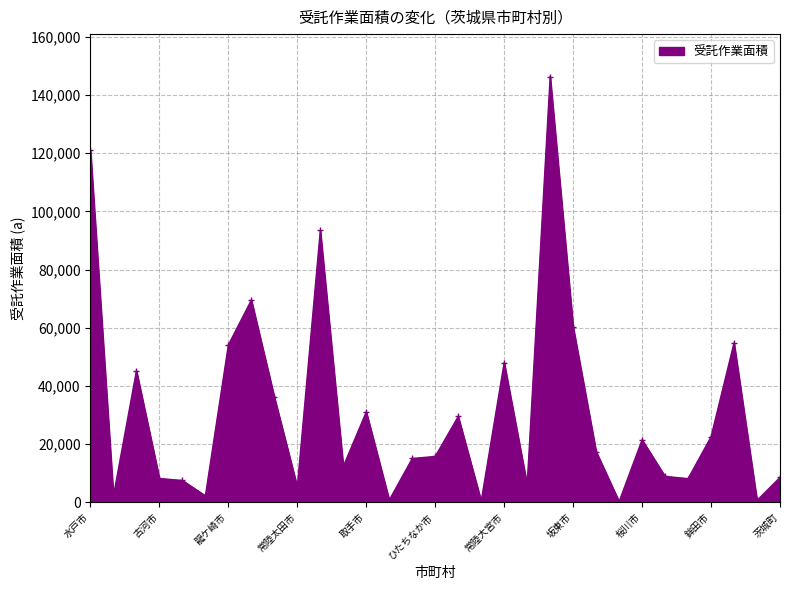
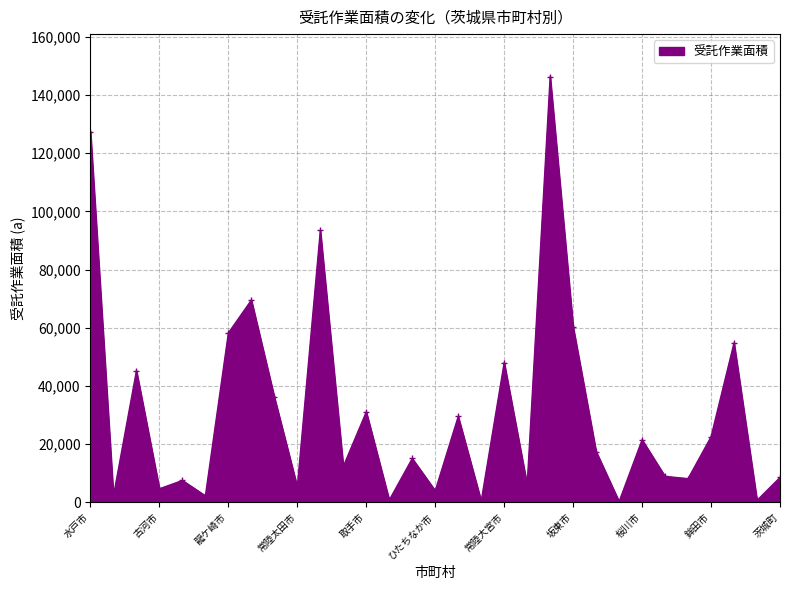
  {
-   "水戸市": "121,000",
-   "古河市": "8,000",
-   "龍ケ崎市": "54,000",
+   "水戸市": "127,000",
+   "古河市": "5,000",
+   "龍ケ崎市": "58,000",
    "常陸太田市": "5,000",
    "取手市": "31,000",
-   "ひたちなか市": "16,000",
+   "ひたちなか市": "4,000",
    "常陸大宮市": "48,000",
    "坂東市": "60,000",
    "桜川市": "21,000",
    "鉾田市": "23,000",
    "茨城町": "9,000"
  }
